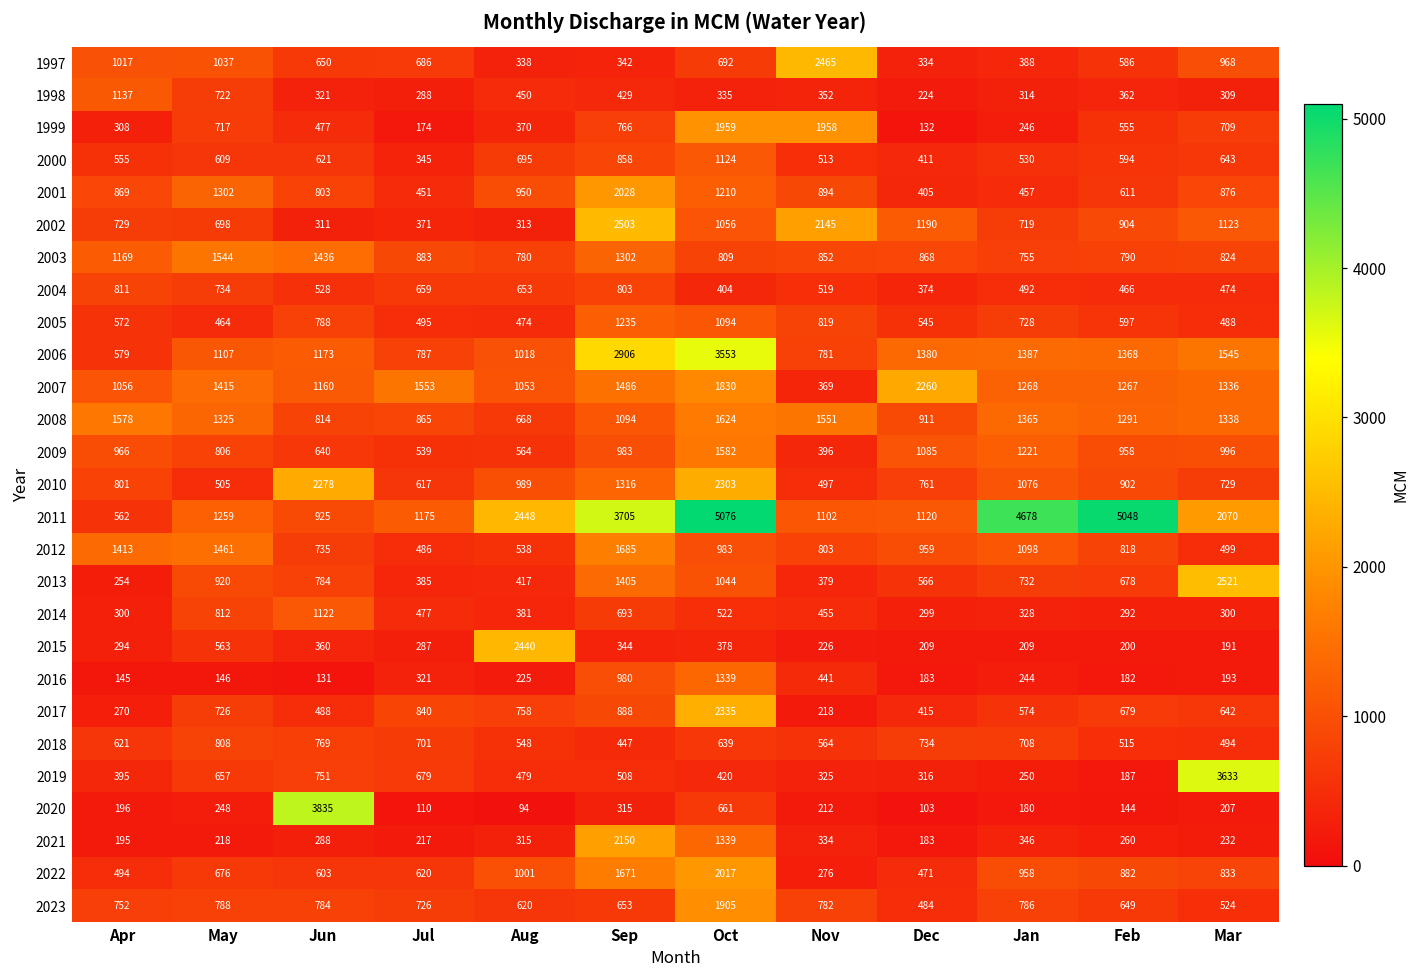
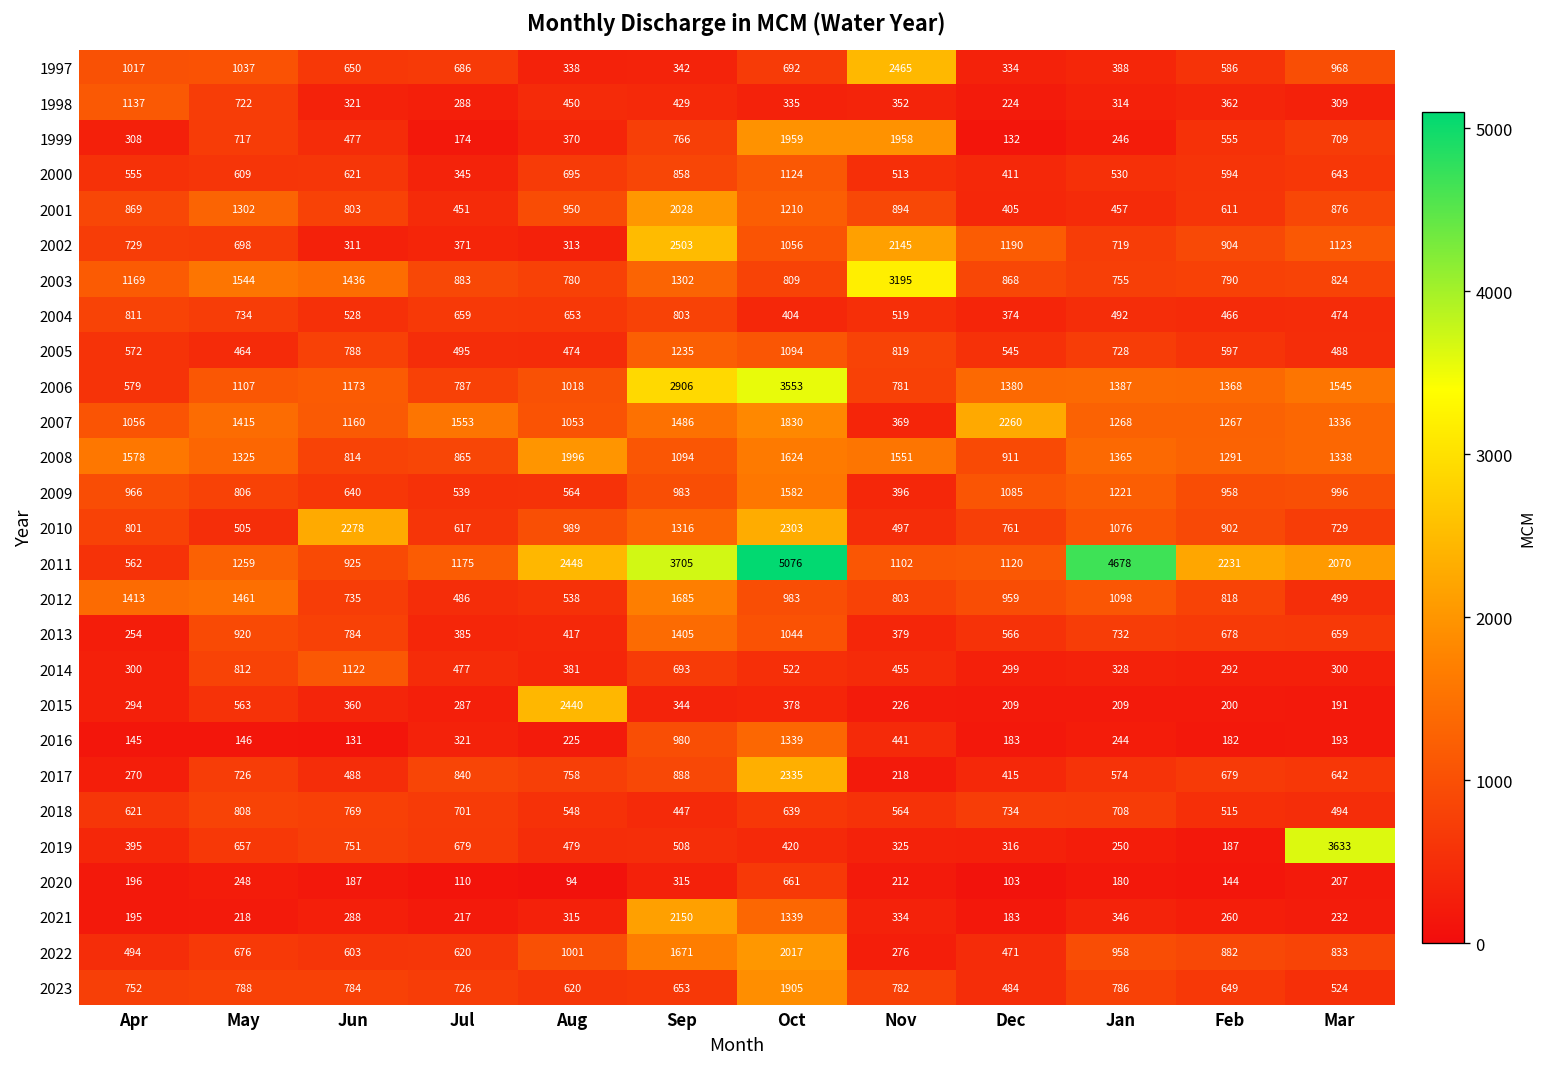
  {
    "2003": {
      "Apr": 1169,
      "May": 1544,
      "Jun": 1436,
      "Jul": 883,
      "Aug": 780,
      "Sep": 1302,
      "Oct": 809,
-     "Nov": 852,
+     "Nov": 3195,
      "Dec": 868,
      "Jan": 755,
      "Feb": 790,
      "Mar": 824
    },
    "2008": {
      "Apr": 1578,
      "May": 1325,
      "Jun": 814,
      "Jul": 865,
-     "Aug": 668,
+     "Aug": 1996,
      "Sep": 1094,
      "Oct": 1624,
      "Nov": 1551,
      "Dec": 911,
      "Jan": 1365,
      "Feb": 1291,
      "Mar": 1338
    },
    "2011": {
      "Apr": 562,
      "May": 1259,
      "Jun": 925,
      "Jul": 1175,
      "Aug": 2448,
      "Sep": 3705,
      "Oct": 5076,
      "Nov": 1102,
      "Dec": 1120,
      "Jan": 4678,
-     "Feb": 5048,
+     "Feb": 2231,
      "Mar": 2070
    },
    "2013": {
      "Apr": 254,
      "May": 920,
      "Jun": 784,
      "Jul": 385,
      "Aug": 417,
      "Sep": 1405,
      "Oct": 1044,
      "Nov": 379,
      "Dec": 566,
      "Jan": 732,
      "Feb": 678,
-     "Mar": 2521
+     "Mar": 659
    },
    "2020": {
      "Apr": 196,
      "May": 248,
-     "Jun": 3835,
+     "Jun": 187,
      "Jul": 110,
      "Aug": 94,
      "Sep": 315,
      "Oct": 661,
      "Nov": 212,
      "Dec": 103,
      "Jan": 180,
      "Feb": 144,
      "Mar": 207
    }
  }
